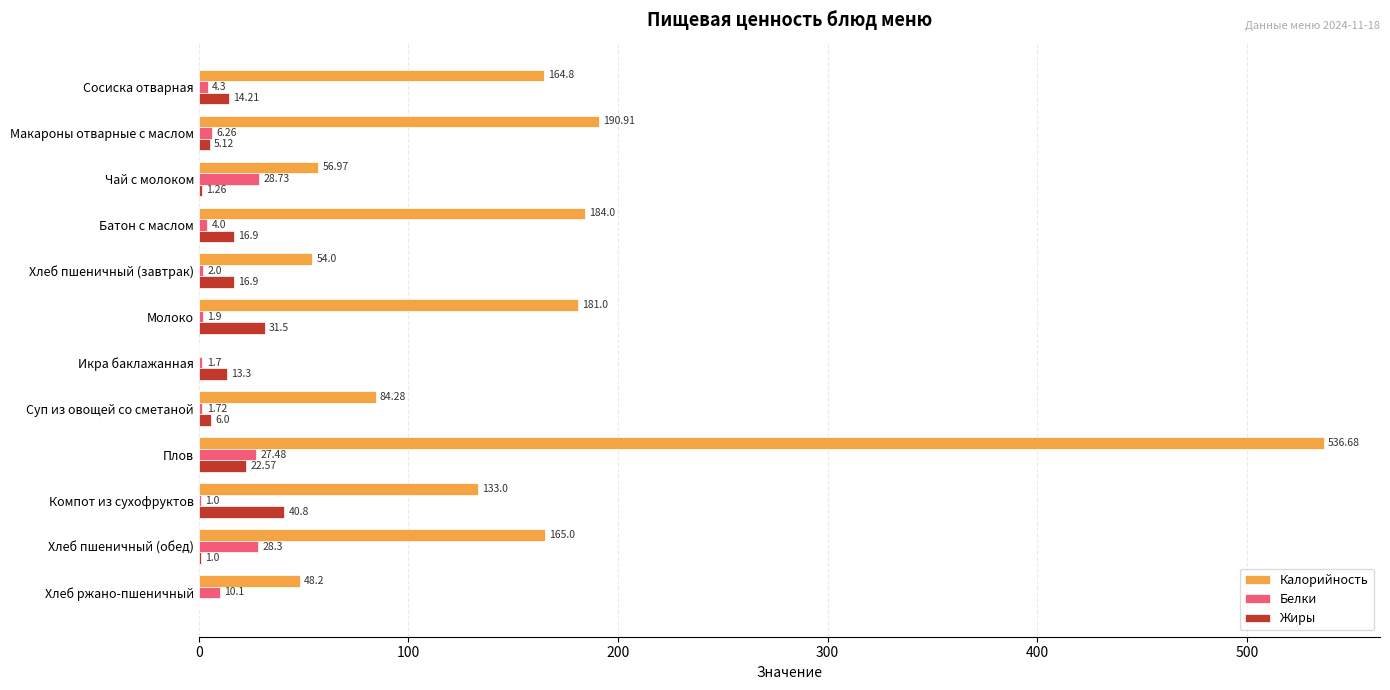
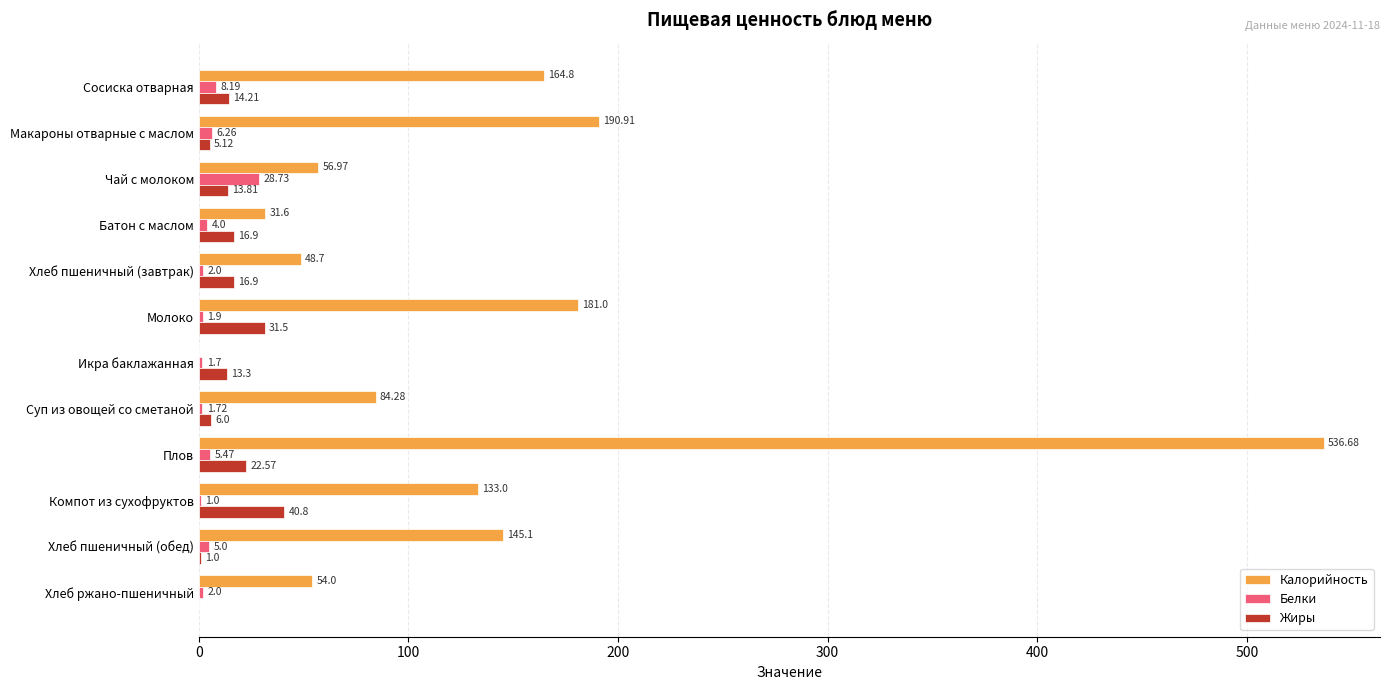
  {
    "Калорийность": {
      "Сосиска отварная": 164.8,
      "Макароны отварные с маслом": 190.91,
      "Чай с молоком": 56.97,
-     "Батон с маслом": 184.0,
-     "Хлеб пшеничный (завтрак)": 54.0,
+     "Батон с маслом": 31.6,
+     "Хлеб пшеничный (завтрак)": 48.7,
      "Молоко": 181.0,
      "Суп из овощей со сметаной": 84.28,
      "Плов": 536.68,
      "Компот из сухофруктов": 133.0,
-     "Хлеб пшеничный (обед)": 165.0,
-     "Хлеб ржано-пшеничный": 48.2
+     "Хлеб пшеничный (обед)": 145.1,
+     "Хлеб ржано-пшеничный": 54.0
    },
    "Белки": {
-     "Сосиска отварная": 4.3,
+     "Сосиска отварная": 8.19,
      "Макароны отварные с маслом": 6.26,
      "Чай с молоком": 28.73,
      "Батон с маслом": 4.0,
      "Хлеб пшеничный (завтрак)": 2.0,
      "Молоко": 1.9,
      "Икра баклажанная": 1.7,
      "Суп из овощей со сметаной": 1.72,
-     "Плов": 27.48,
+     "Плов": 5.47,
      "Компот из сухофруктов": 1.0,
-     "Хлеб пшеничный (обед)": 28.3,
-     "Хлеб ржано-пшеничный": 10.1
+     "Хлеб пшеничный (обед)": 5.0,
+     "Хлеб ржано-пшеничный": 2.0
    },
    "Жиры": {
      "Сосиска отварная": 14.21,
      "Макароны отварные с маслом": 5.12,
-     "Чай с молоком": 1.26,
+     "Чай с молоком": 13.81,
      "Батон с маслом": 16.9,
      "Хлеб пшеничный (завтрак)": 16.9,
      "Молоко": 31.5,
      "Икра баклажанная": 13.3,
      "Суп из овощей со сметаной": 6.0,
      "Плов": 22.57,
      "Компот из сухофруктов": 40.8,
      "Хлеб пшеничный (обед)": 1.0
    }
  }
